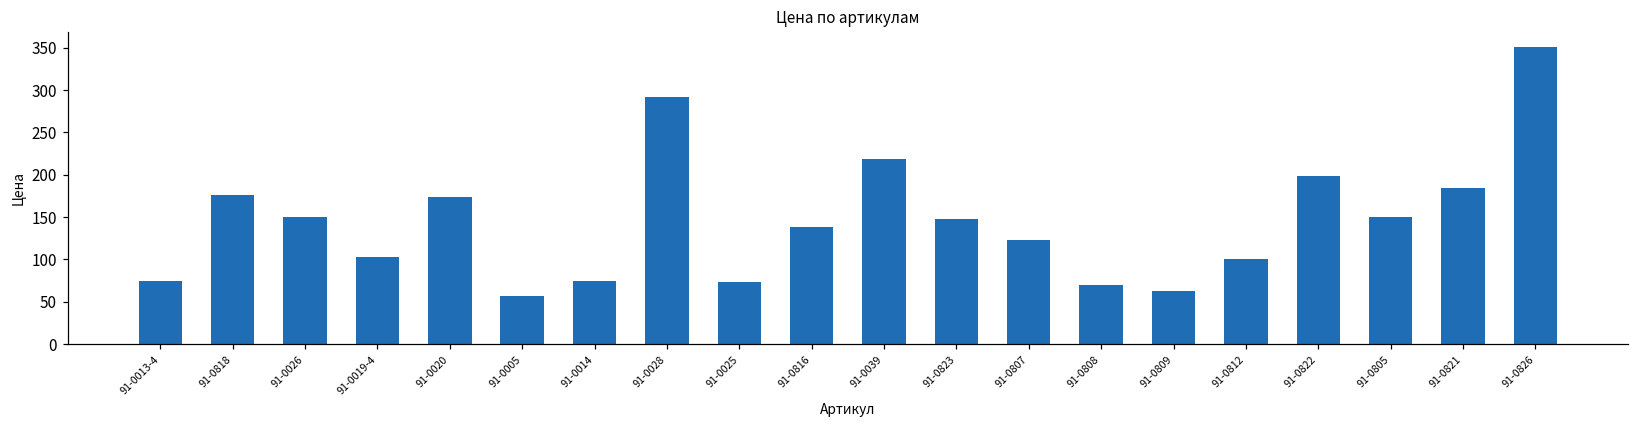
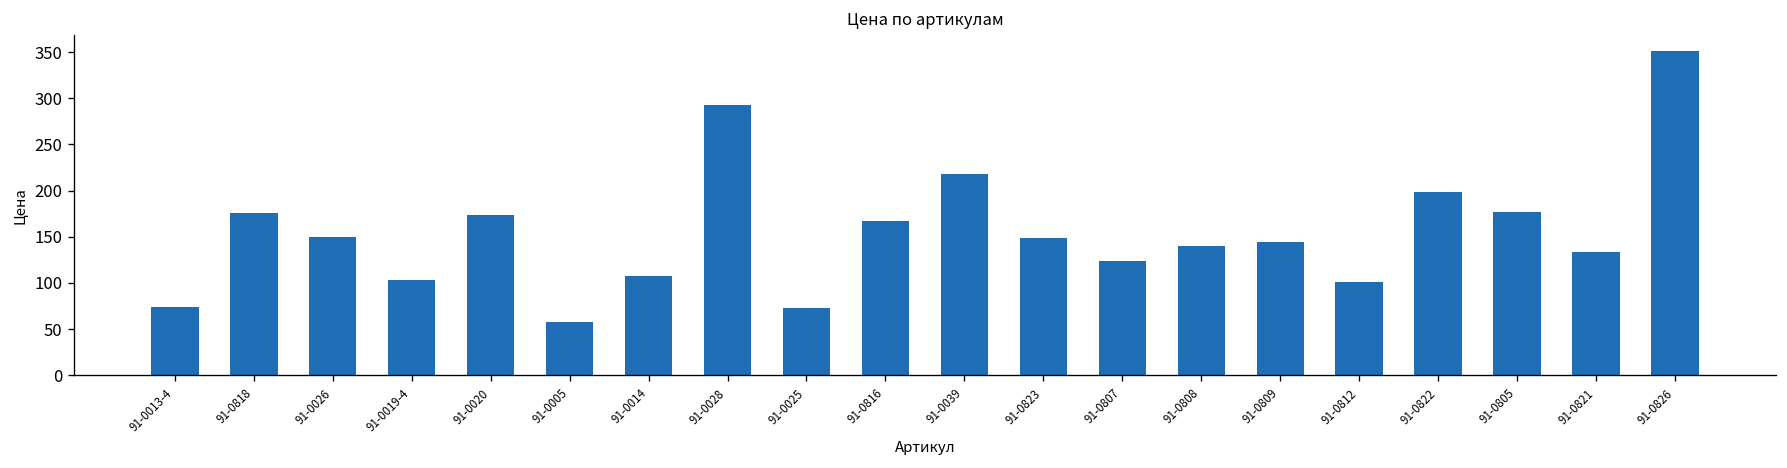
  {
    "91-0013-4": 70,
    "91-0818": 180,
    "91-0026": 150,
    "91-0019-4": 100,
    "91-0020": 170,
    "91-0005": 60,
-   "91-0014": 70,
+   "91-0014": 110,
    "91-0028": 290,
    "91-0025": 70,
-   "91-0816": 140,
+   "91-0816": 170,
    "91-0039": 220,
    "91-0823": 150,
    "91-0807": 120,
-   "91-0808": 70,
-   "91-0809": 60,
+   "91-0808": 140,
+   "91-0809": 140,
    "91-0812": 100,
    "91-0822": 200,
-   "91-0805": 150,
-   "91-0821": 180,
+   "91-0805": 180,
+   "91-0821": 130,
    "91-0826": 350
  }
